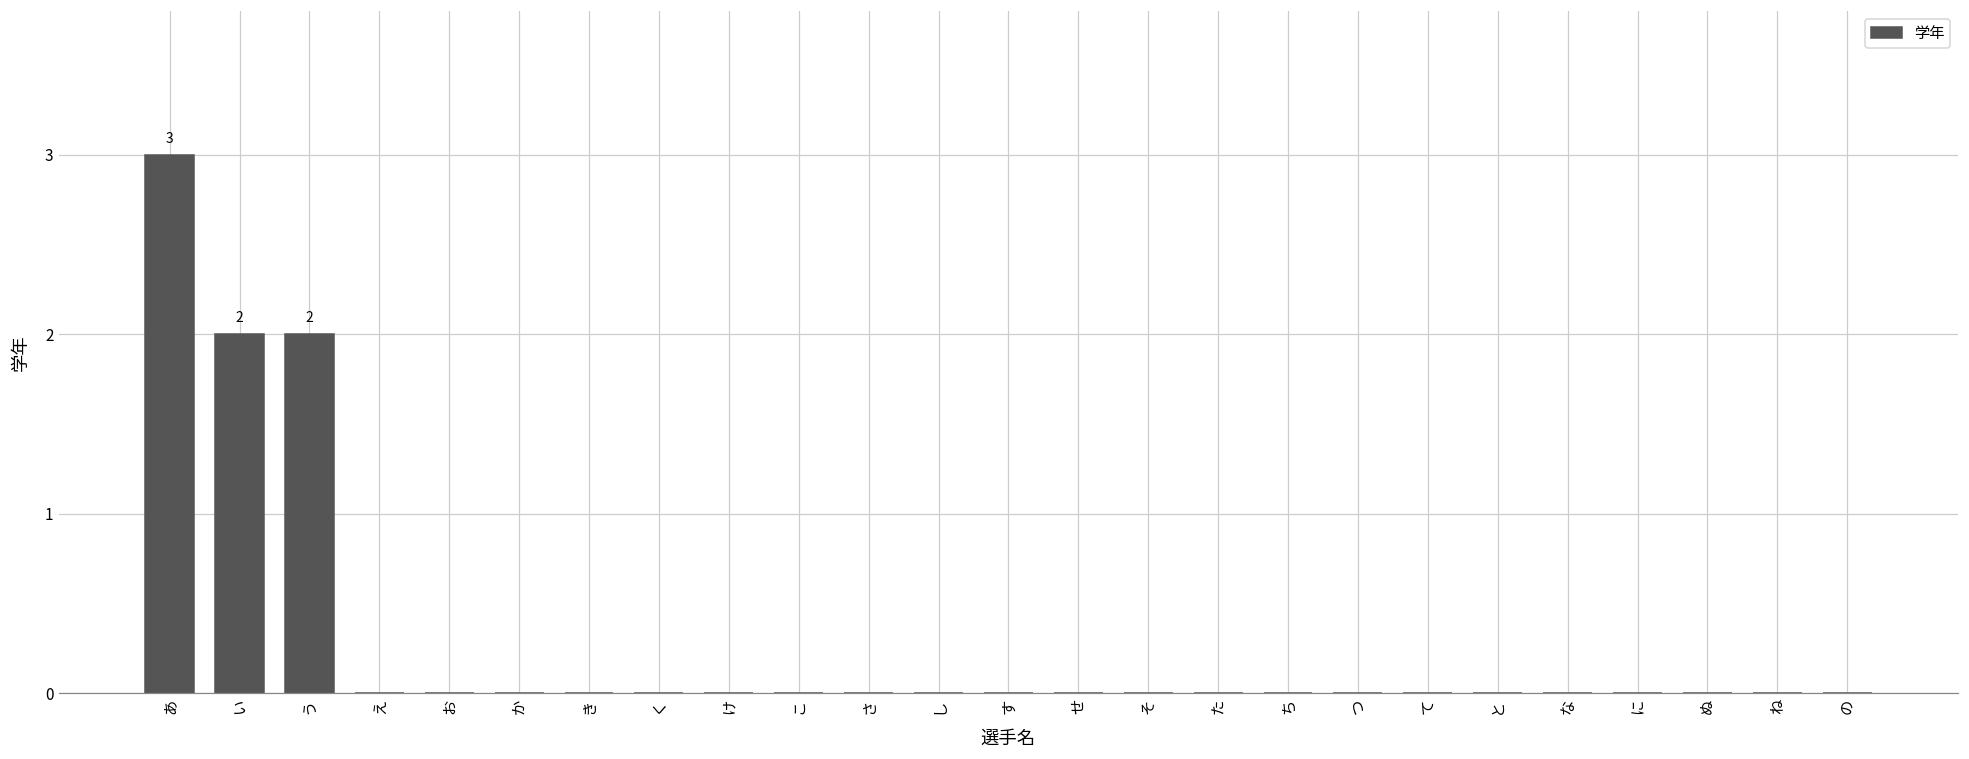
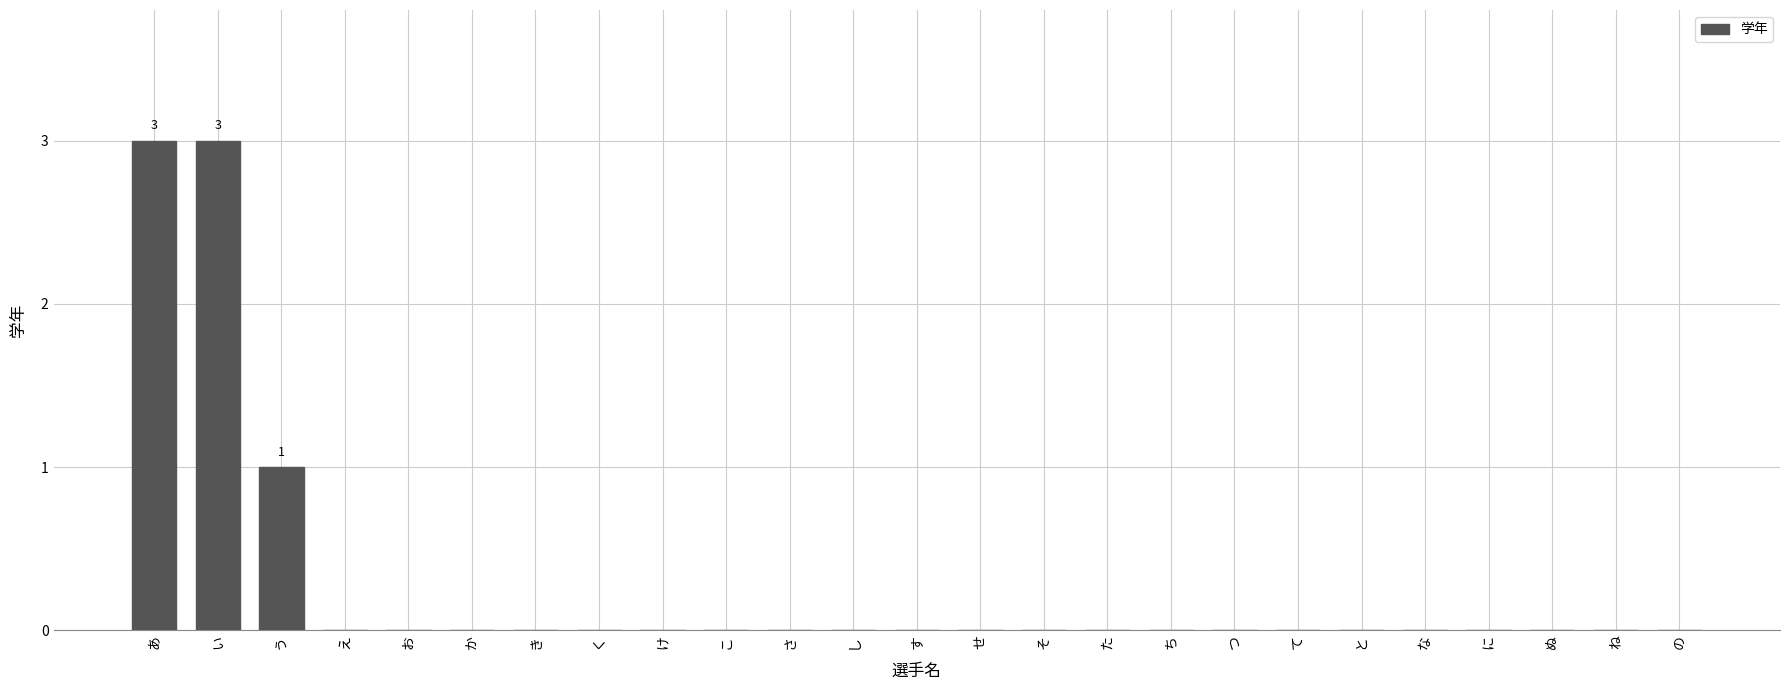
  {
    "あ": 3,
-   "い": 2,
-   "う": 2
+   "い": 3,
+   "う": 1
  }
